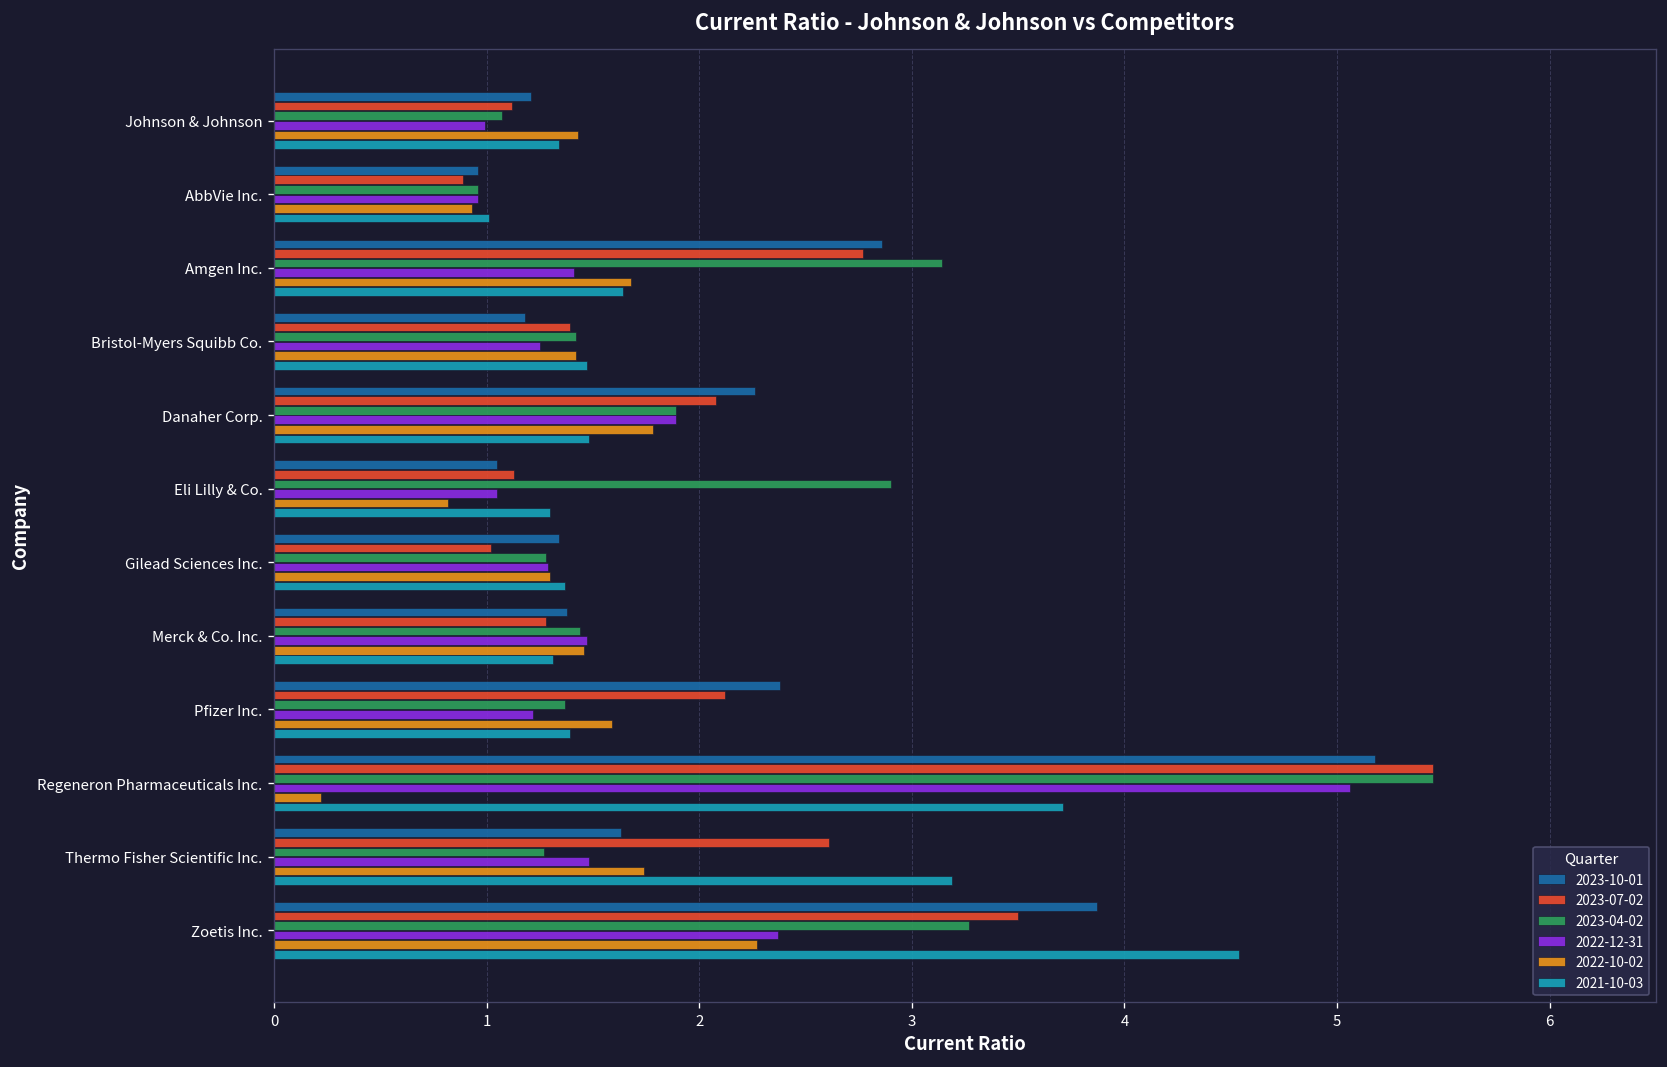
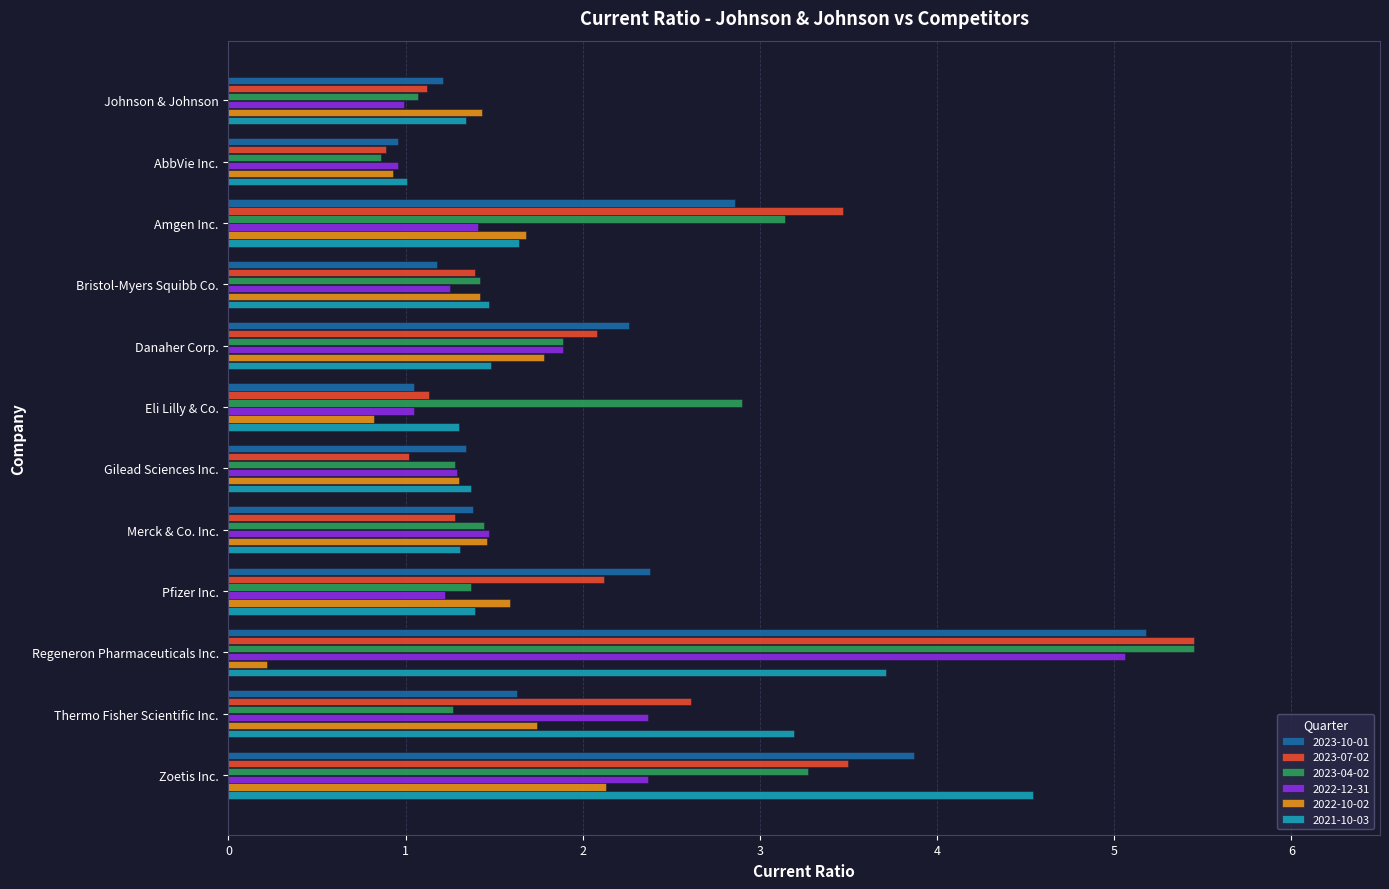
  {
    "2023-07-02": {
      "Johnson & Johnson": 1.12,
      "AbbVie Inc.": 0.89,
-     "Amgen Inc.": 2.77,
+     "Amgen Inc.": 3.47,
      "Bristol-Myers Squibb Co.": 1.39,
      "Danaher Corp.": 2.08,
      "Eli Lilly & Co.": 1.13,
      "Gilead Sciences Inc.": 1.02,
      "Merck & Co. Inc.": 1.28,
      "Pfizer Inc.": 2.12,
      "Regeneron Pharmaceuticals Inc.": 5.45,
      "Thermo Fisher Scientific Inc.": 2.61,
      "Zoetis Inc.": 3.50
    },
    "2023-04-02": {
      "Johnson & Johnson": 1.07,
-     "AbbVie Inc.": 0.96,
+     "AbbVie Inc.": 0.86,
      "Amgen Inc.": 3.14,
      "Bristol-Myers Squibb Co.": 1.42,
      "Danaher Corp.": 1.89,
      "Eli Lilly & Co.": 2.90,
      "Gilead Sciences Inc.": 1.28,
      "Merck & Co. Inc.": 1.44,
      "Pfizer Inc.": 1.37,
      "Regeneron Pharmaceuticals Inc.": 5.45,
      "Thermo Fisher Scientific Inc.": 1.27,
      "Zoetis Inc.": 3.27
    },
    "2022-12-31": {
      "Johnson & Johnson": 0.99,
      "AbbVie Inc.": 0.96,
      "Amgen Inc.": 1.41,
      "Bristol-Myers Squibb Co.": 1.25,
      "Danaher Corp.": 1.89,
      "Eli Lilly & Co.": 1.05,
      "Gilead Sciences Inc.": 1.29,
      "Merck & Co. Inc.": 1.47,
      "Pfizer Inc.": 1.22,
      "Regeneron Pharmaceuticals Inc.": 5.06,
-     "Thermo Fisher Scientific Inc.": 1.48,
+     "Thermo Fisher Scientific Inc.": 2.37,
      "Zoetis Inc.": 2.37
    },
    "2022-10-02": {
      "Johnson & Johnson": 1.43,
      "AbbVie Inc.": 0.93,
      "Amgen Inc.": 1.68,
      "Bristol-Myers Squibb Co.": 1.42,
      "Danaher Corp.": 1.78,
      "Eli Lilly & Co.": 0.82,
      "Gilead Sciences Inc.": 1.30,
      "Merck & Co. Inc.": 1.46,
      "Pfizer Inc.": 1.59,
      "Regeneron Pharmaceuticals Inc.": 0.22,
      "Thermo Fisher Scientific Inc.": 1.74,
-     "Zoetis Inc.": 2.27
+     "Zoetis Inc.": 2.13
    }
  }
